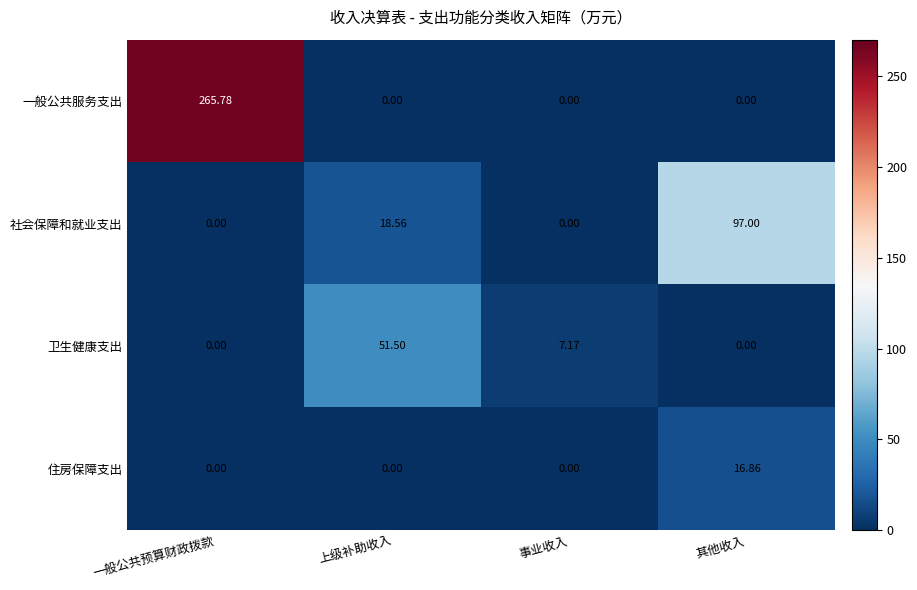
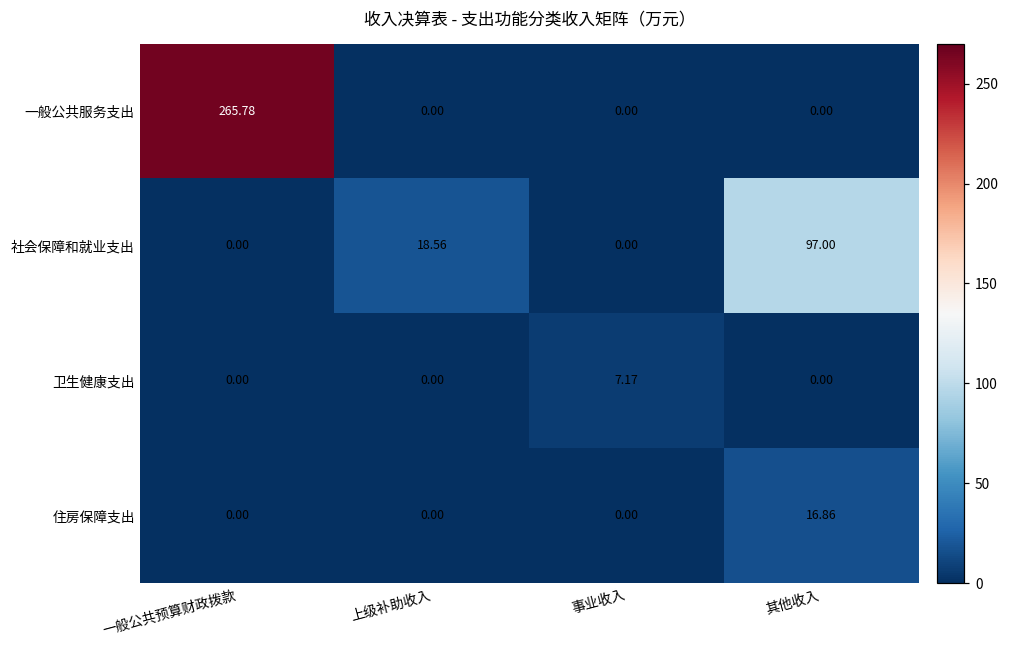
  {
    "一般公共服务支出": {
      "一般公共预算财政拨款": 265.78,
      "上级补助收入": 0.00,
      "事业收入": 0.00,
      "其他收入": 0.00
    },
    "社会保障和就业支出": {
      "一般公共预算财政拨款": 0.00,
      "上级补助收入": 18.56,
      "事业收入": 0.00,
      "其他收入": 97.00
    },
    "卫生健康支出": {
      "一般公共预算财政拨款": 0.00,
-     "上级补助收入": 51.50,
+     "上级补助收入": 0.00,
      "事业收入": 7.17,
      "其他收入": 0.00
    },
    "住房保障支出": {
      "一般公共预算财政拨款": 0.00,
      "上级补助收入": 0.00,
      "事业收入": 0.00,
      "其他收入": 16.86
    }
  }
